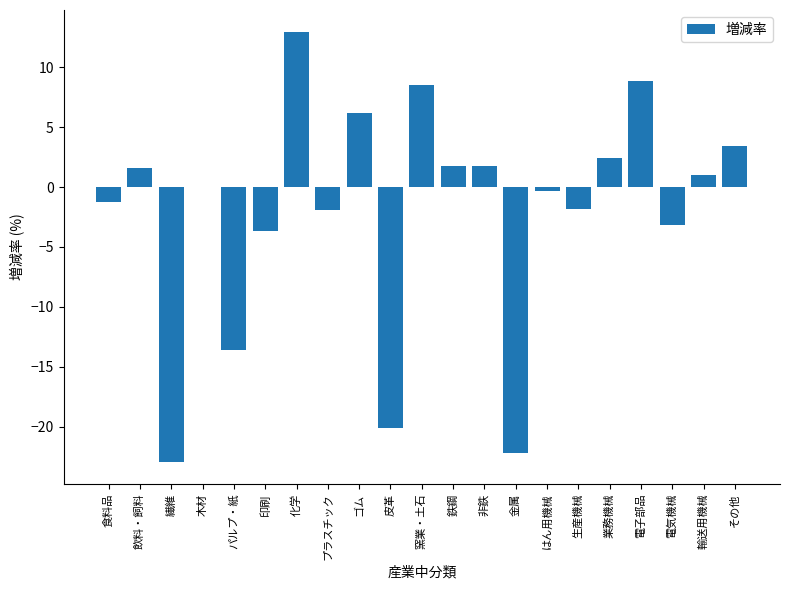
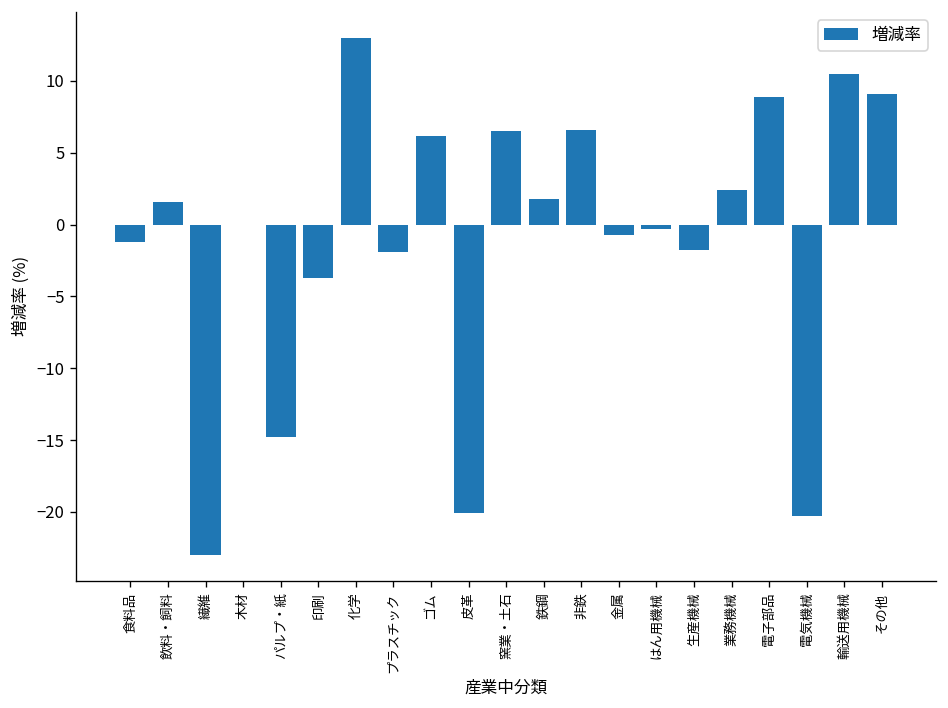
  {
    "食料品": -1.2,
    "飲料・飼料": 1.6,
    "繊維": -23.0,
    "木材": 0.0,
-   "パルプ・紙": -13.6,
+   "パルプ・紙": -14.8,
    "印刷": -3.7,
    "化学": 13.0,
    "プラスチック": -1.9,
    "ゴム": 6.2,
    "皮革": -20.1,
-   "窯業・土石": 8.5,
+   "窯業・土石": 6.5,
    "鉄鋼": 1.8,
-   "非鉄": 1.8,
-   "金属": -22.2,
+   "非鉄": 6.6,
+   "金属": -0.7,
    "はん用機械": -0.3,
    "生産機械": -1.8,
    "業務機械": 2.4,
    "電子部品": 8.9,
-   "電気機械": -3.2,
-   "輸送用機械": 1.0,
-   "その他": 3.4
+   "電気機械": -20.3,
+   "輸送用機械": 10.5,
+   "その他": 9.1
  }
